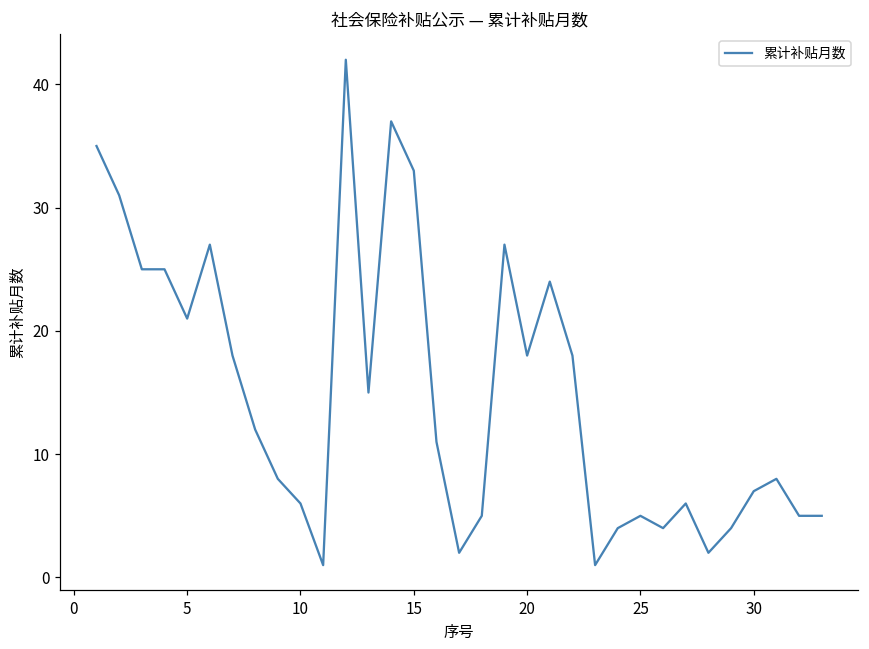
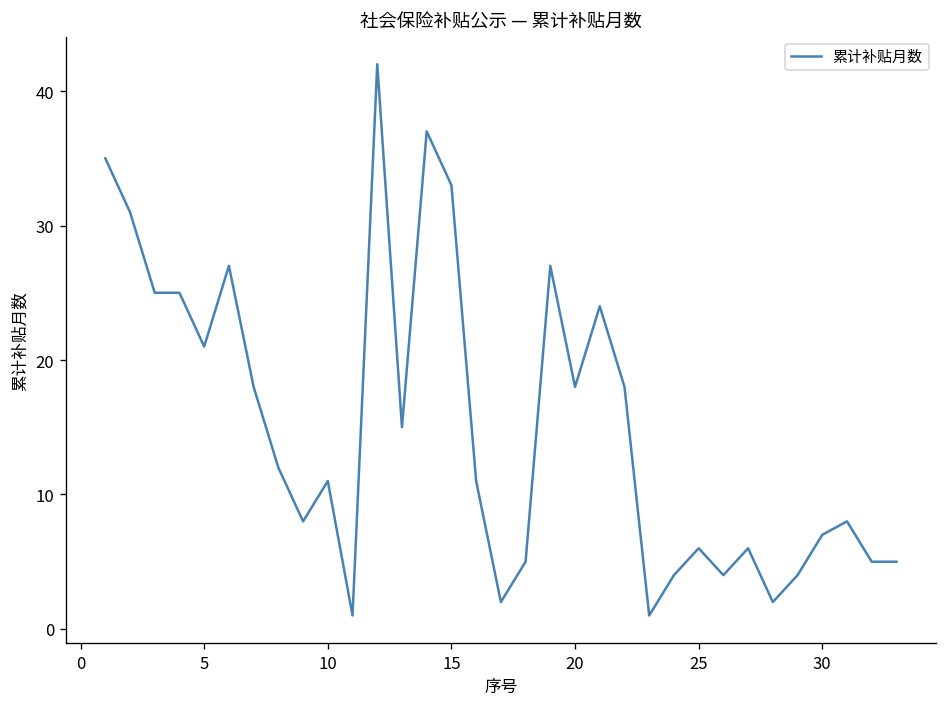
  {
    "5": 21,
-   "10": 6,
+   "10": 11,
    "15": 33,
    "20": 18,
-   "25": 5,
+   "25": 6,
    "30": 7
  }
